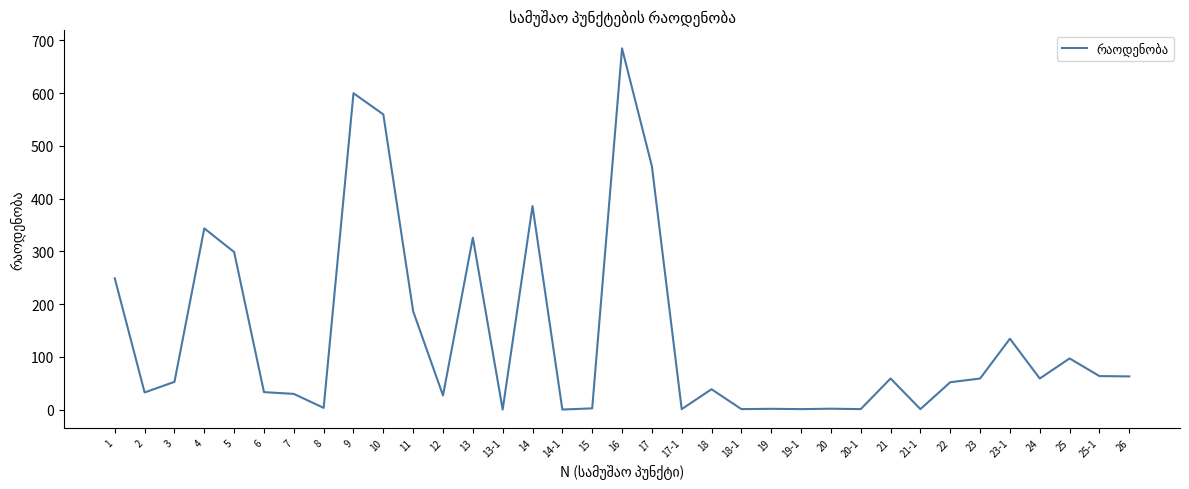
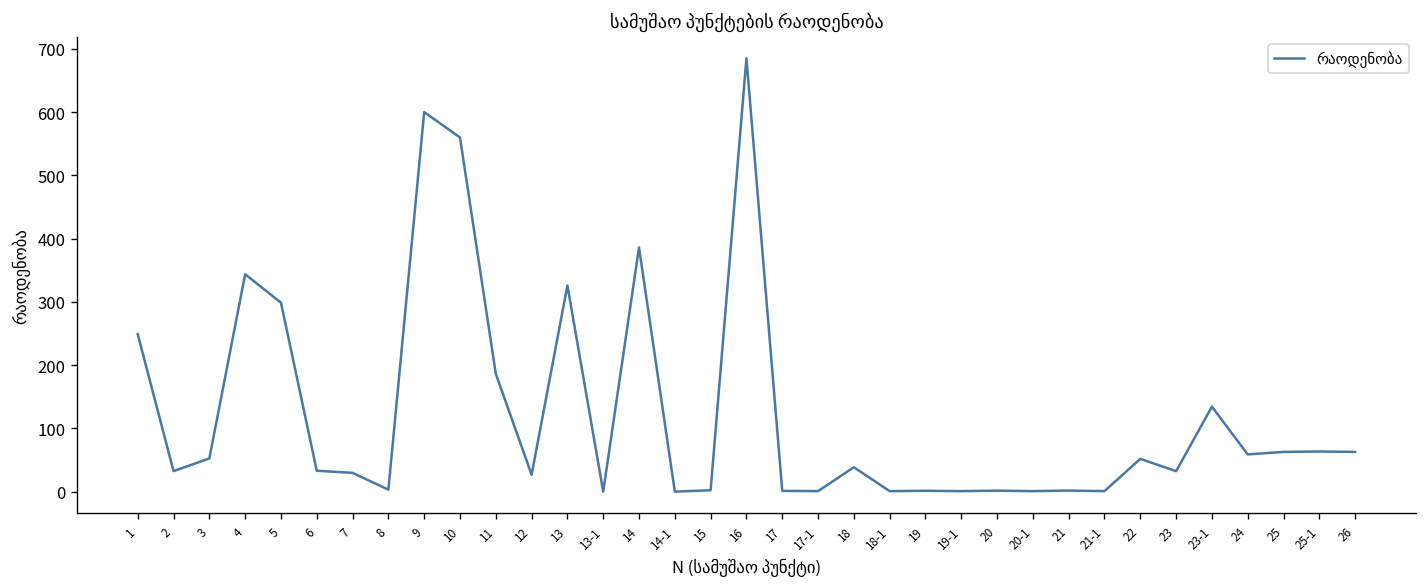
  {
    "1": 250,
    "2": 30,
    "3": 50,
    "4": 340,
    "5": 300,
    "6": 30,
    "7": 30,
    "8": 0,
    "9": 600,
    "10": 560,
    "11": 190,
    "12": 30,
    "13": 330,
    "13-1": 0,
    "14": 390,
    "14-1": 0,
    "15": 0,
    "16": 690,
-   "17": 460,
+   "17": 0,
    "17-1": 0,
    "18": 40,
    "18-1": 0,
    "19": 0,
    "19-1": 0,
    "20": 0,
    "20-1": 0,
-   "21": 60,
+   "21": 0,
    "21-1": 0,
    "22": 50,
-   "23": 60,
+   "23": 30,
    "23-1": 130,
    "24": 60,
-   "25": 100,
+   "25": 60,
    "25-1": 60,
    "26": 60
  }
